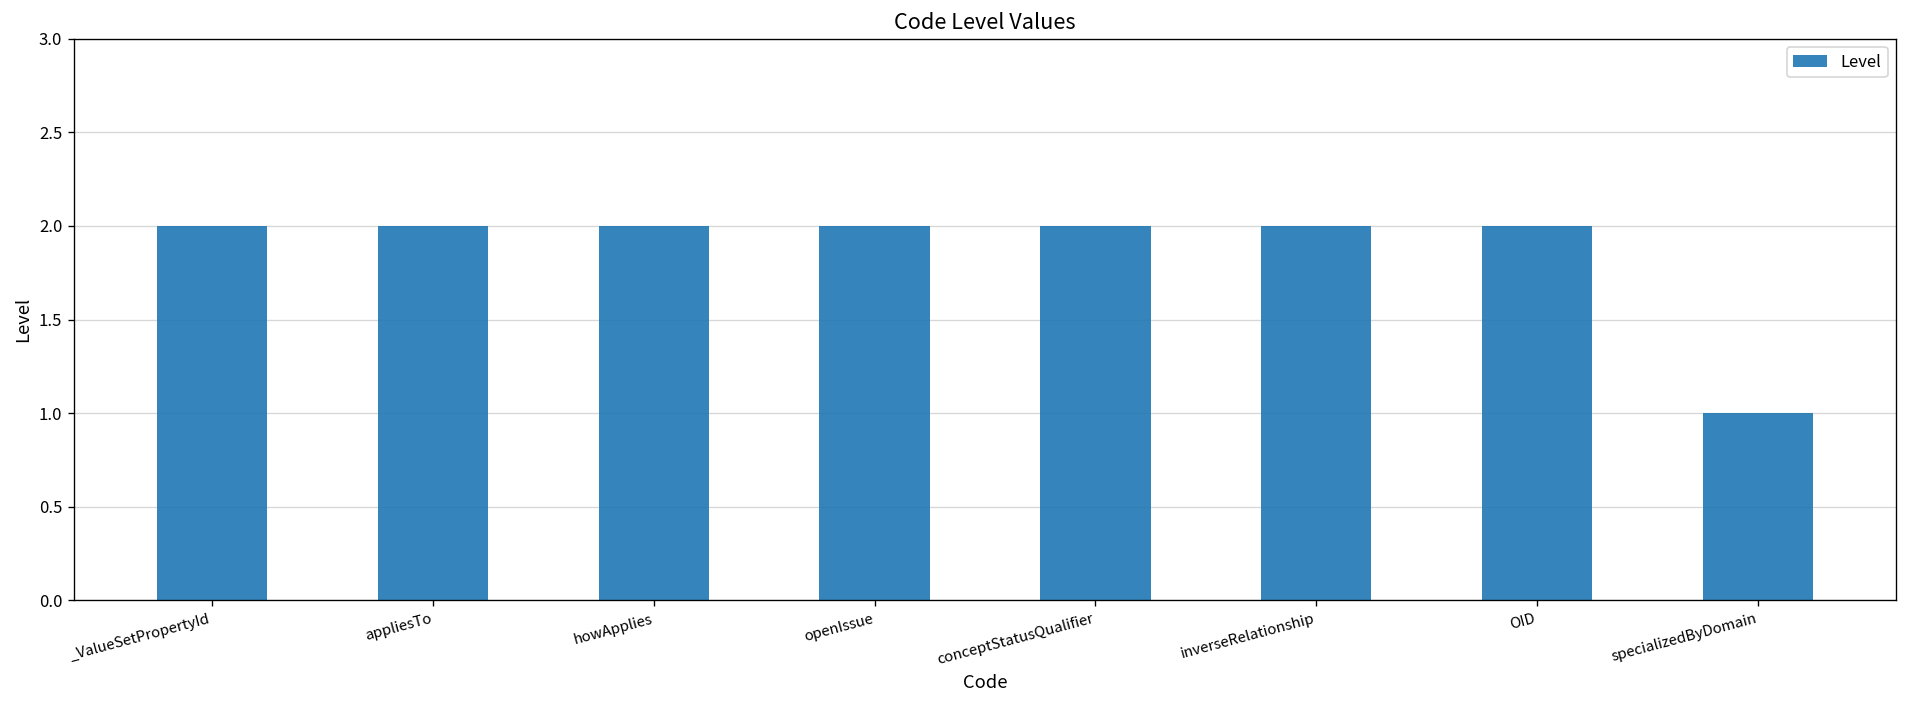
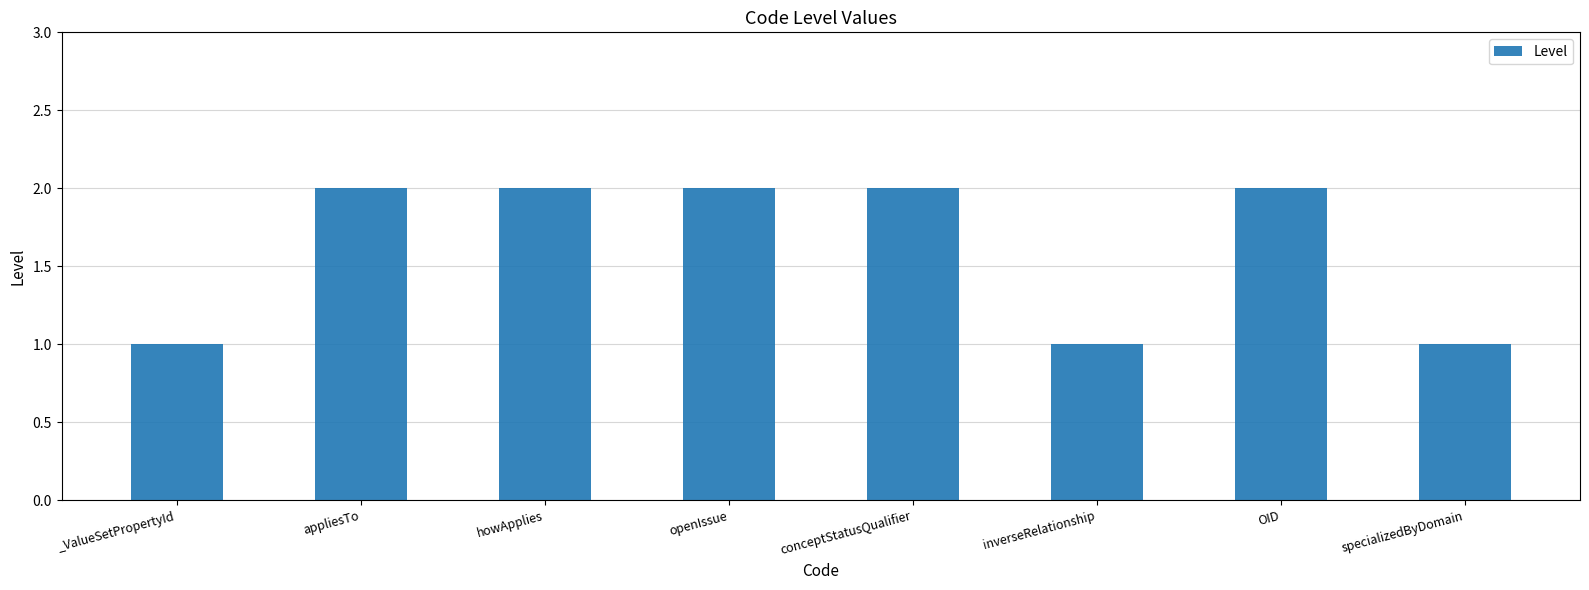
  {
-   "_ValueSetPropertyId": 2,
+   "_ValueSetPropertyId": 1,
    "appliesTo": 2,
    "howApplies": 2,
    "openIssue": 2,
    "conceptStatusQualifier": 2,
-   "inverseRelationship": 2,
+   "inverseRelationship": 1,
    "OID": 2,
    "specializedByDomain": 1
  }
